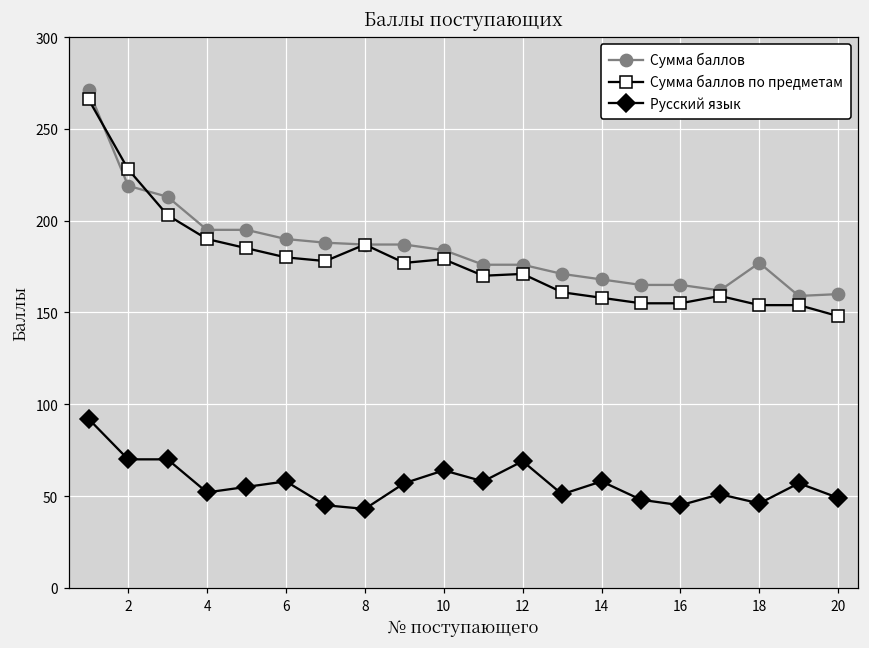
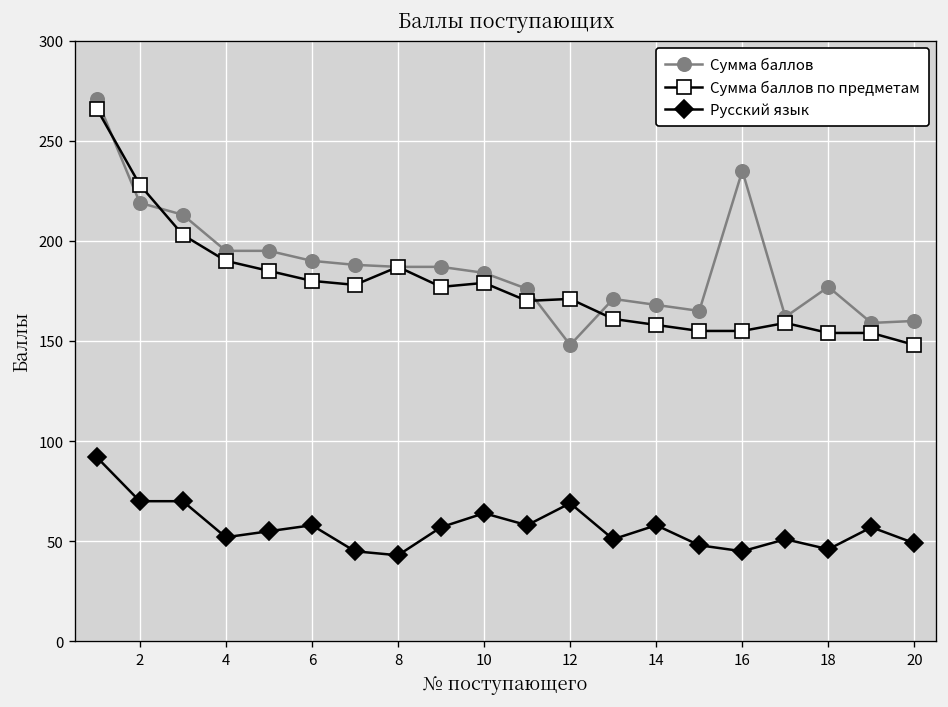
  {
    "Сумма баллов": {
      "2": 219,
      "4": 195,
      "6": 190,
      "10": 184,
-     "12": 176,
+     "12": 148,
      "14": 168,
-     "16": 165,
+     "16": 235,
      "18": 177,
      "20": 160
    }
  }
